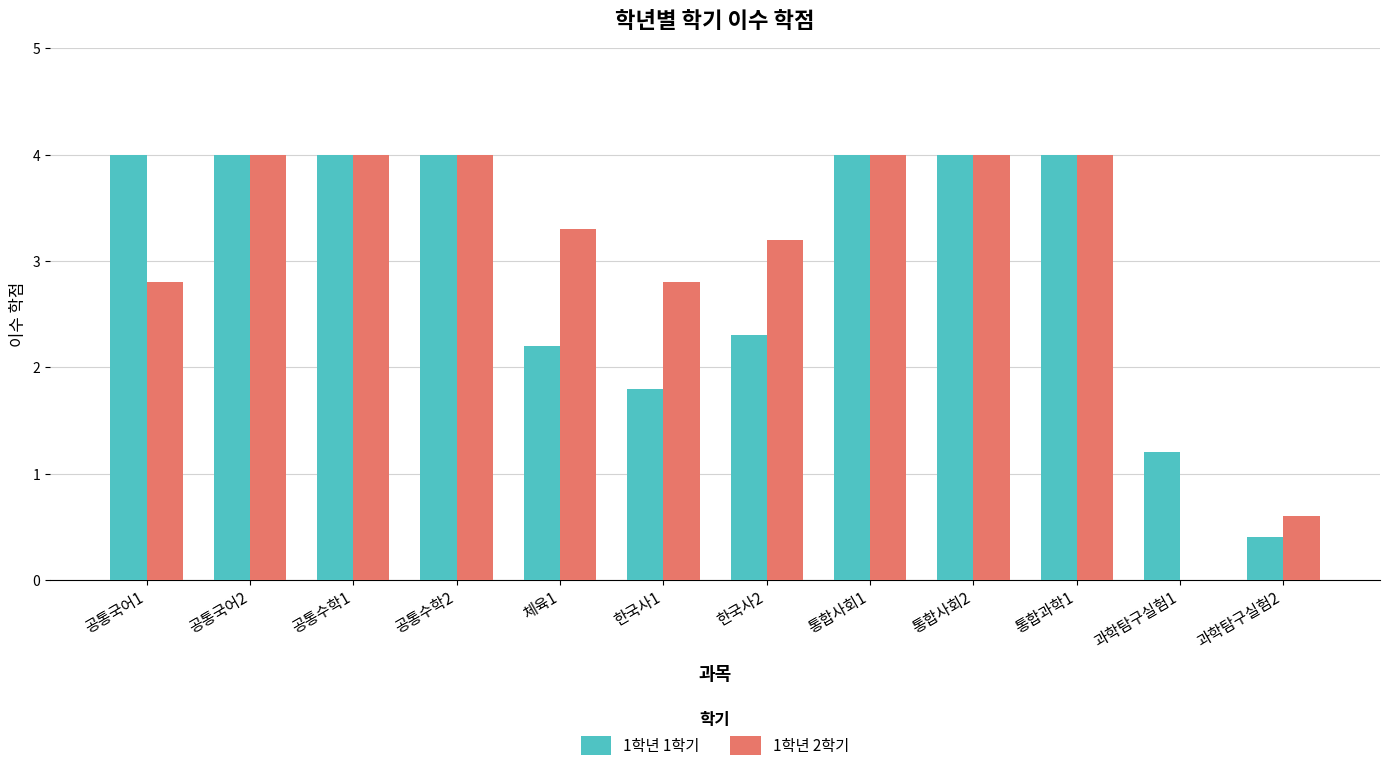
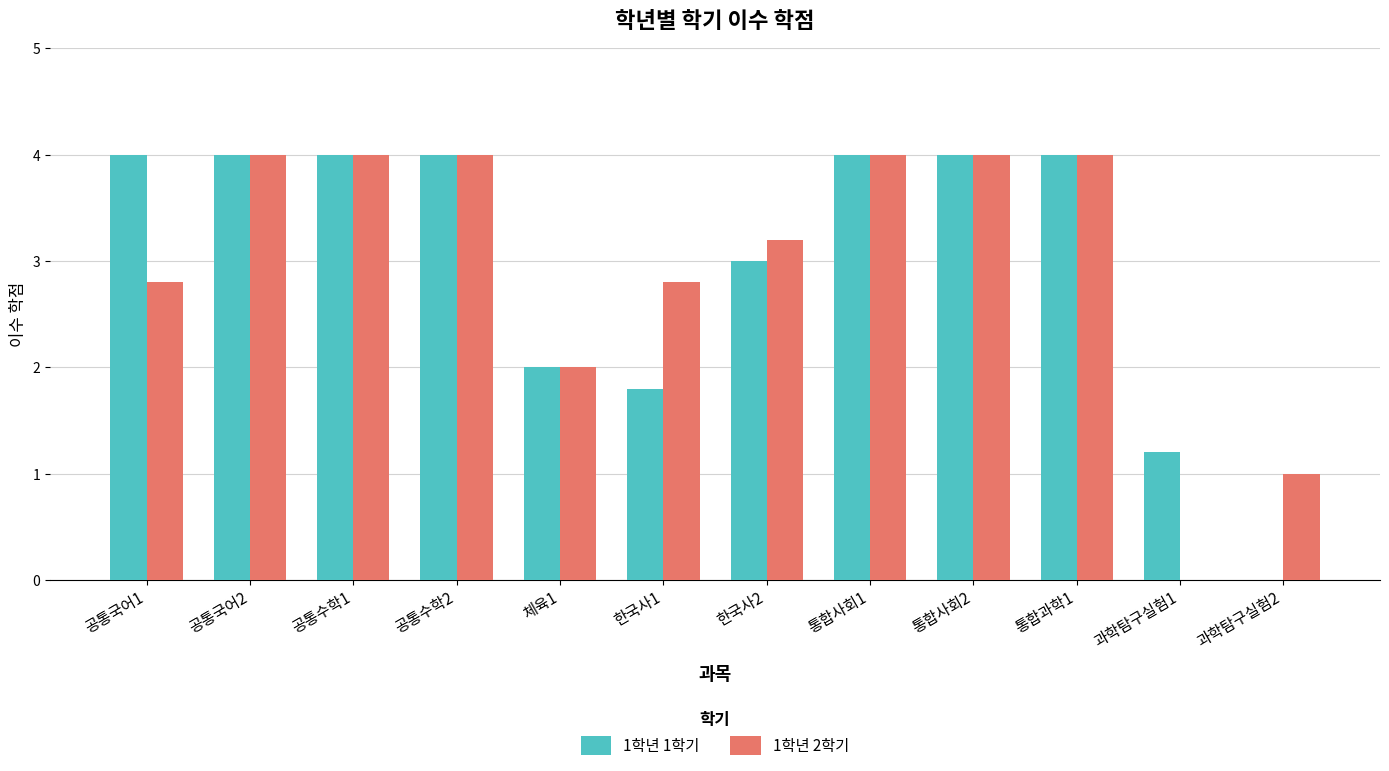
  {
    "1학년 1학기": {
      "공통국어1": 4.0,
      "공통국어2": 4.0,
      "공통수학1": 4.0,
      "공통수학2": 4.0,
-     "체육1": 2.2,
+     "체육1": 2.0,
      "한국사1": 1.8,
-     "한국사2": 2.3,
+     "한국사2": 3.0,
      "통합사회1": 4.0,
      "통합사회2": 4.0,
      "통합과학1": 4.0,
      "과학탐구실험1": 1.2,
-     "과학탐구실험2": 0.4
+     "과학탐구실험2": 0.0
    },
    "1학년 2학기": {
      "공통국어1": 2.8,
      "공통국어2": 4.0,
      "공통수학1": 4.0,
      "공통수학2": 4.0,
-     "체육1": 3.3,
+     "체육1": 2.0,
      "한국사1": 2.8,
      "한국사2": 3.2,
      "통합사회1": 4.0,
      "통합사회2": 4.0,
      "통합과학1": 4.0,
      "과학탐구실험1": 0.0,
-     "과학탐구실험2": 0.6
+     "과학탐구실험2": 1.0
    }
  }
